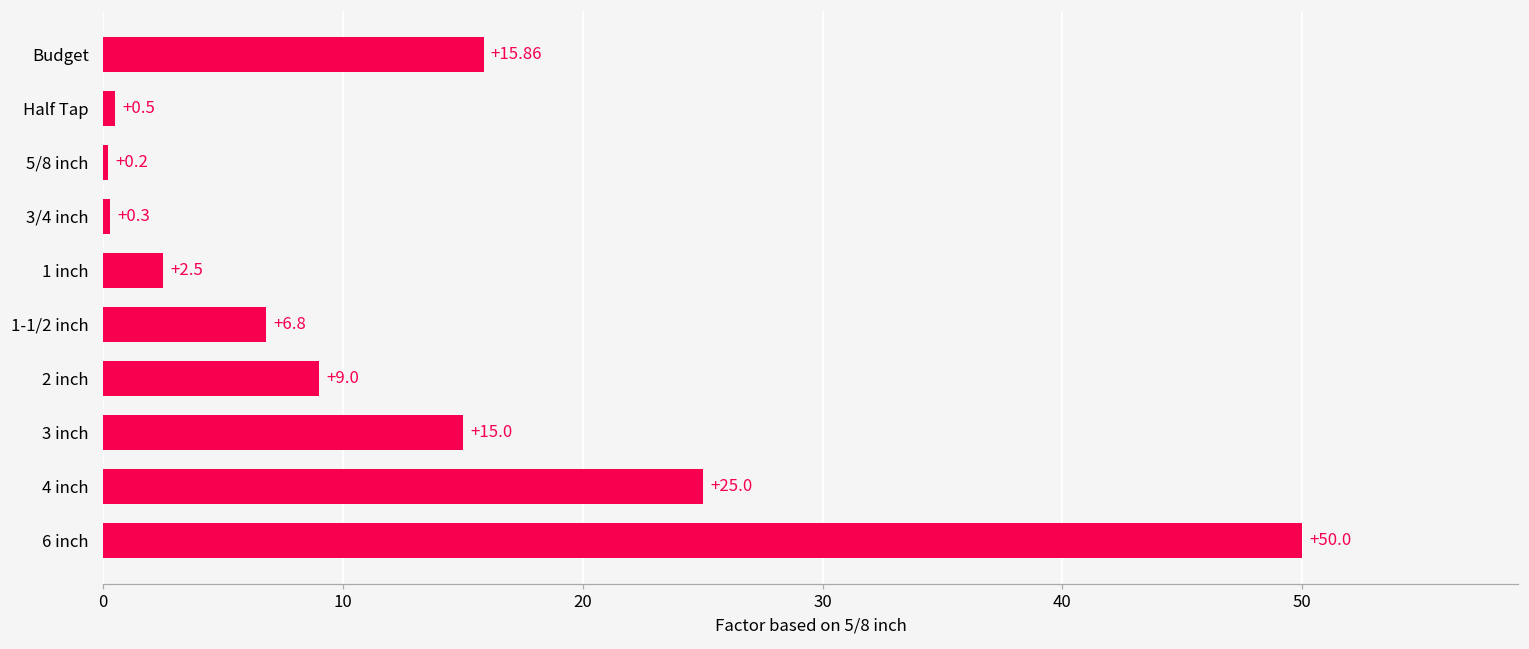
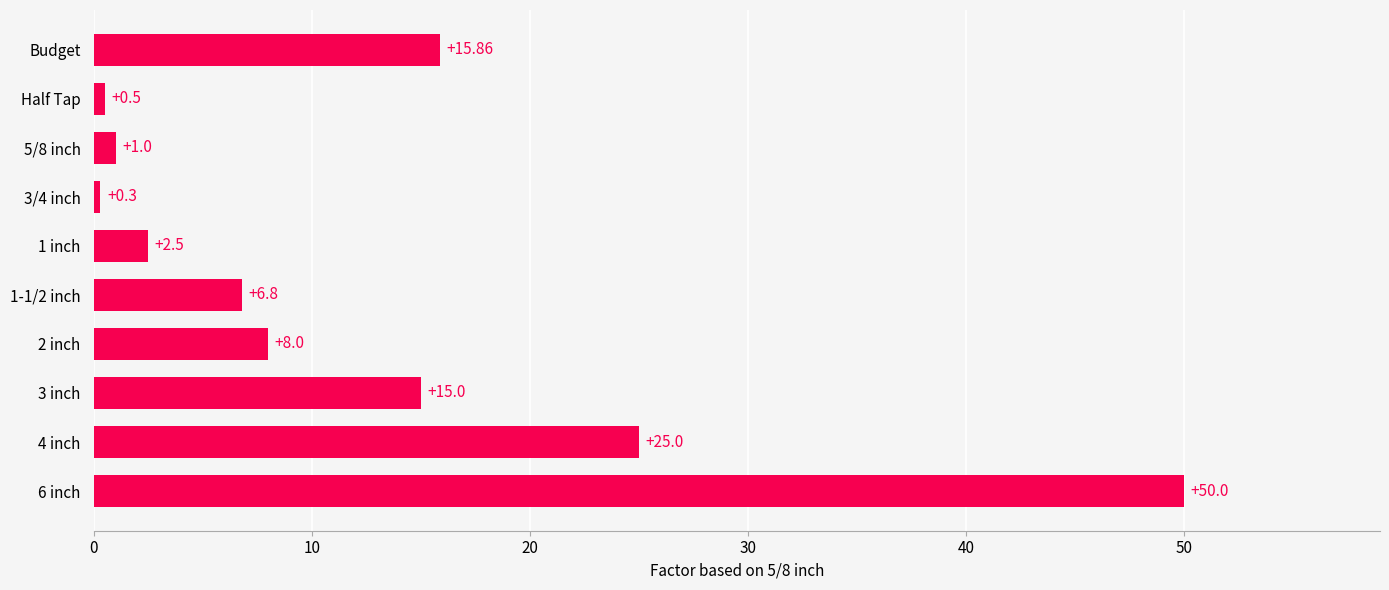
  {
    "Budget": "+15.86",
    "Half Tap": "+0.5",
-   "5/8 inch": "+0.2",
+   "5/8 inch": "+1.0",
    "3/4 inch": "+0.3",
    "1 inch": "+2.5",
    "1-1/2 inch": "+6.8",
-   "2 inch": "+9.0",
+   "2 inch": "+8.0",
    "3 inch": "+15.0",
    "4 inch": "+25.0",
    "6 inch": "+50.0"
  }
